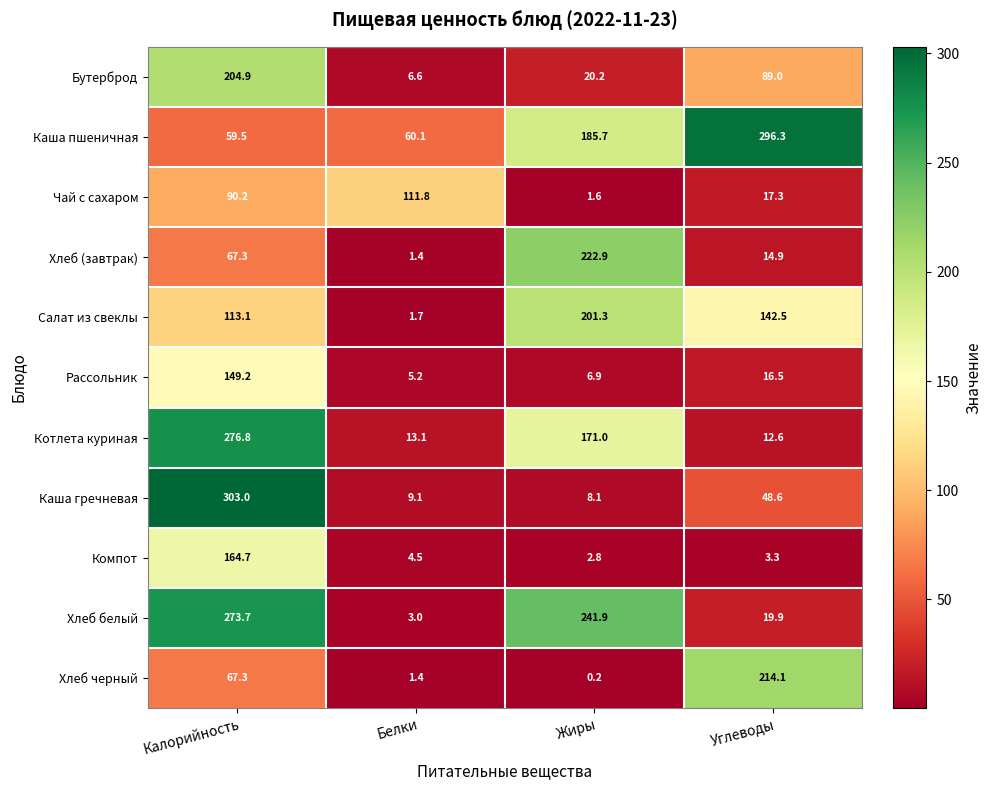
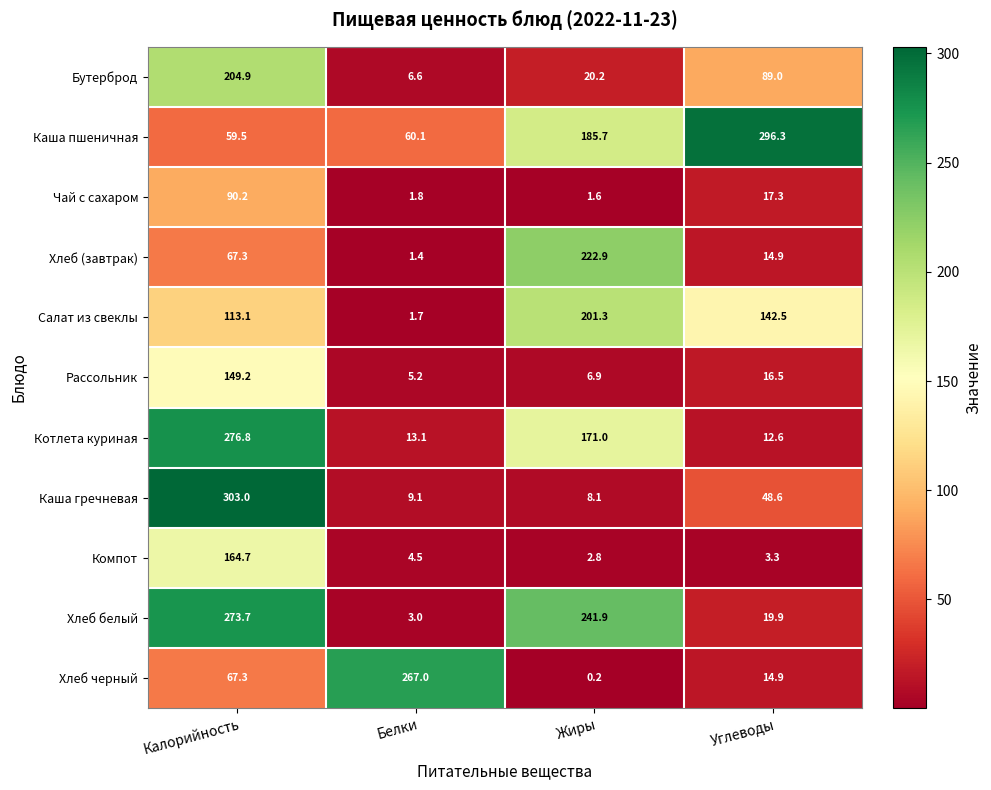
  {
    "Бутерброд": {
      "Калорийность": 204.9,
      "Белки": 6.6,
      "Жиры": 20.2,
      "Углеводы": 89.0
    },
    "Каша пшеничная": {
      "Калорийность": 59.5,
      "Белки": 60.1,
      "Жиры": 185.7,
      "Углеводы": 296.3
    },
    "Чай с сахаром": {
      "Калорийность": 90.2,
-     "Белки": 111.8,
+     "Белки": 1.8,
      "Жиры": 1.6,
      "Углеводы": 17.3
    },
    "Хлеб (завтрак)": {
      "Калорийность": 67.3,
      "Белки": 1.4,
      "Жиры": 222.9,
      "Углеводы": 14.9
    },
    "Салат из свеклы": {
      "Калорийность": 113.1,
      "Белки": 1.7,
      "Жиры": 201.3,
      "Углеводы": 142.5
    },
    "Рассольник": {
      "Калорийность": 149.2,
      "Белки": 5.2,
      "Жиры": 6.9,
      "Углеводы": 16.5
    },
    "Котлета куриная": {
      "Калорийность": 276.8,
      "Белки": 13.1,
      "Жиры": 171.0,
      "Углеводы": 12.6
    },
    "Каша гречневая": {
      "Калорийность": 303.0,
      "Белки": 9.1,
      "Жиры": 8.1,
      "Углеводы": 48.6
    },
    "Компот": {
      "Калорийность": 164.7,
      "Белки": 4.5,
      "Жиры": 2.8,
      "Углеводы": 3.3
    },
    "Хлеб белый": {
      "Калорийность": 273.7,
      "Белки": 3.0,
      "Жиры": 241.9,
      "Углеводы": 19.9
    },
    "Хлеб черный": {
      "Калорийность": 67.3,
-     "Белки": 1.4,
+     "Белки": 267.0,
      "Жиры": 0.2,
-     "Углеводы": 214.1
+     "Углеводы": 14.9
    }
  }
